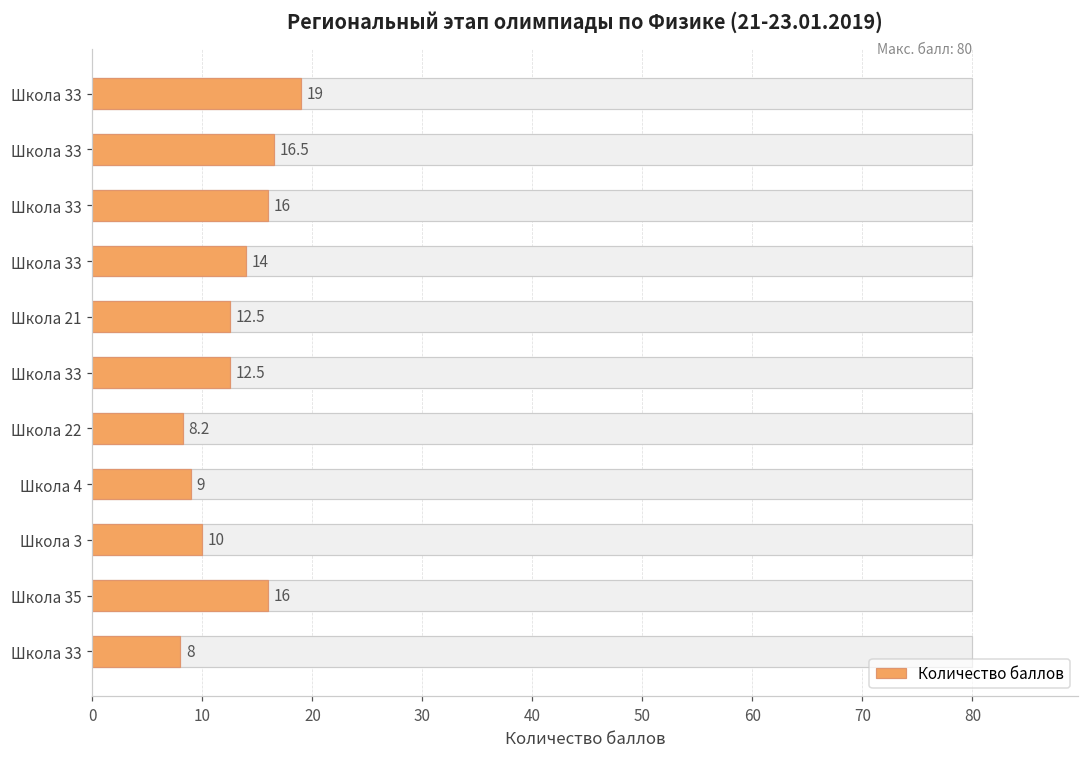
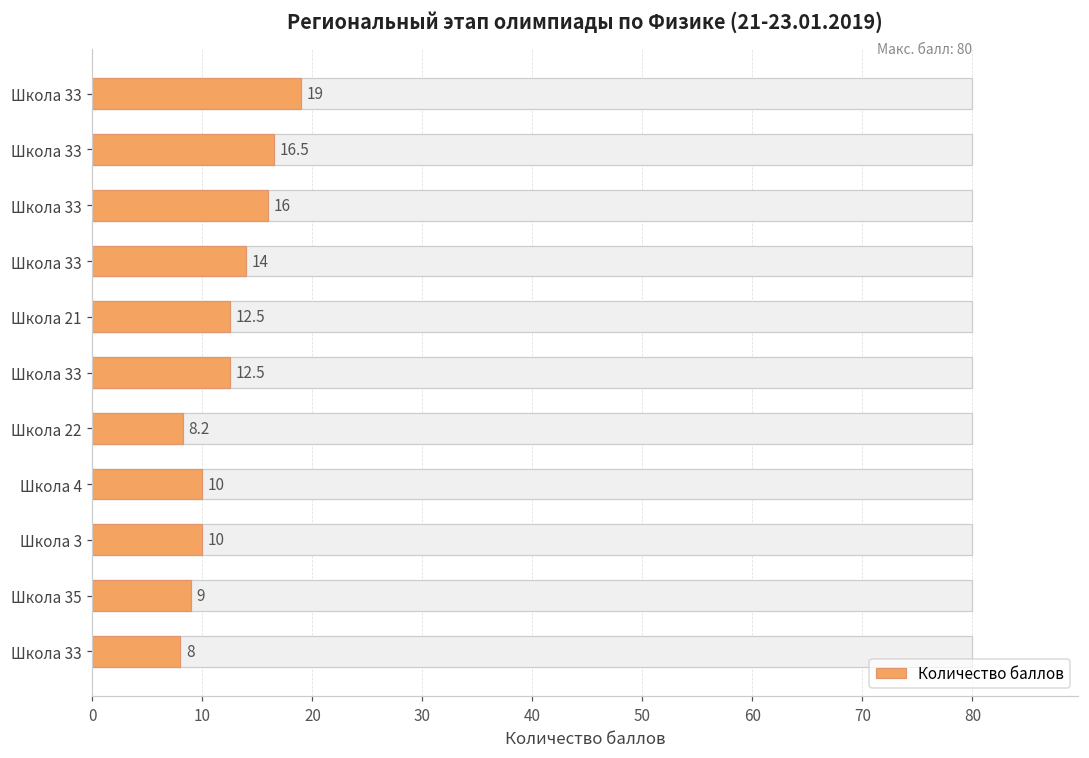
  {
    "Количество баллов": {
-     "Школа 4": 9,
-     "Школа 35": 16
+     "Школа 4": 10,
+     "Школа 35": 9
    }
  }
